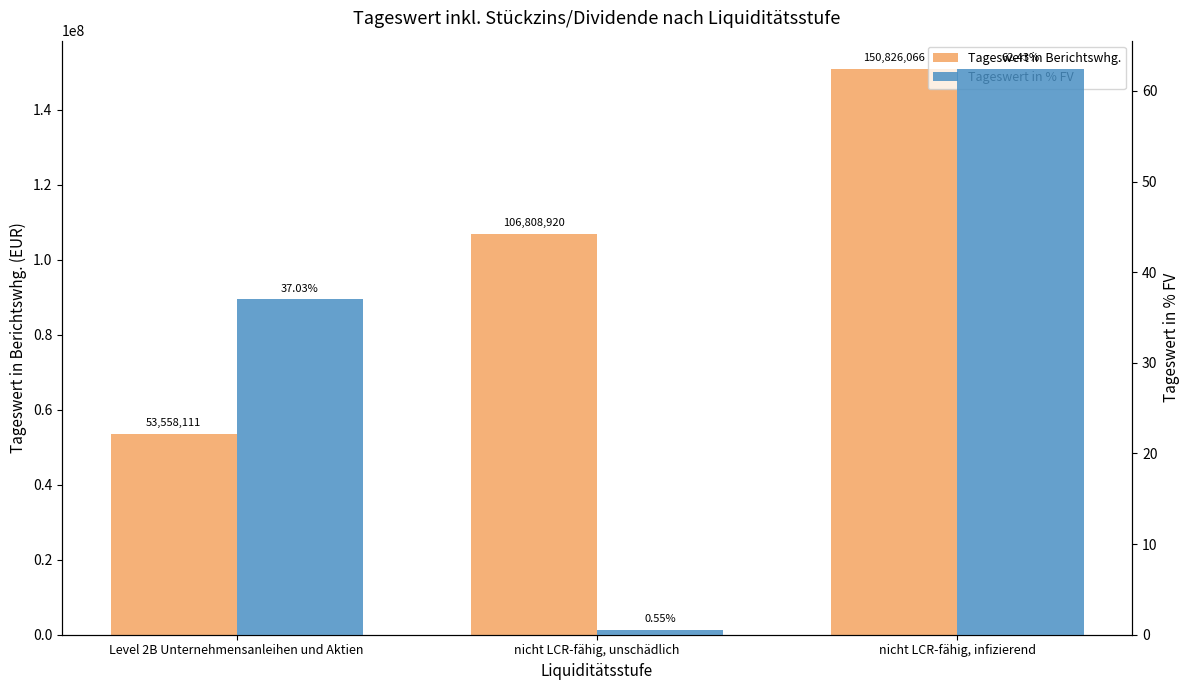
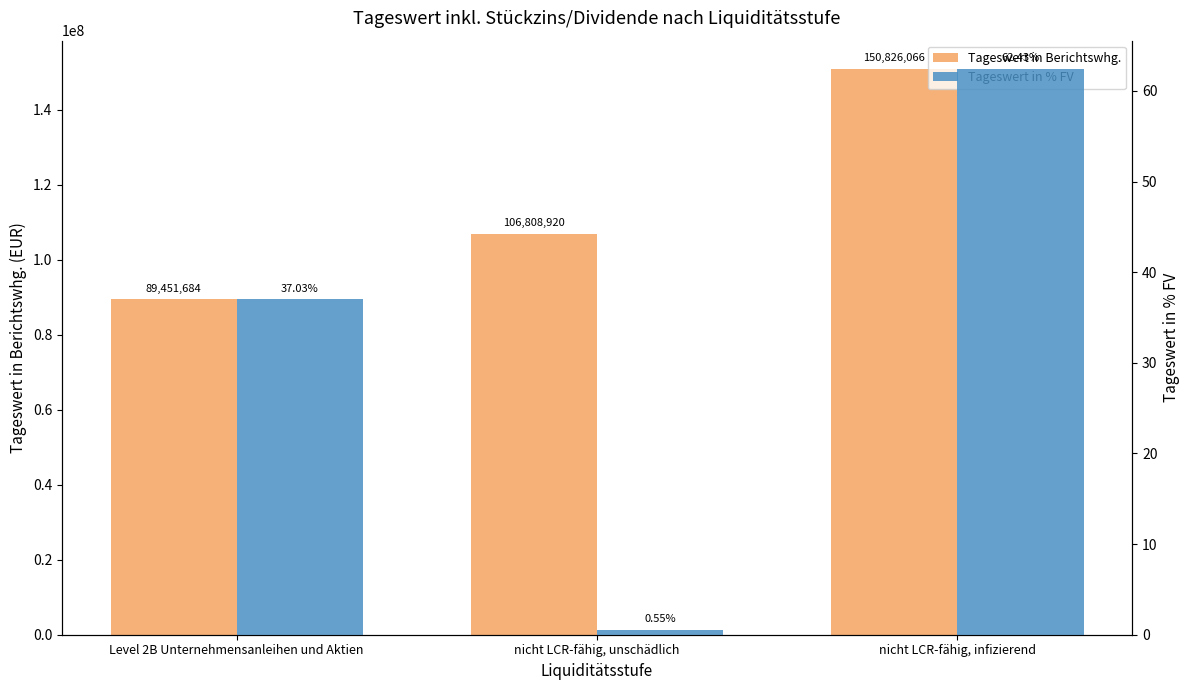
  {
    "Tageswert in Berichtswhg.": {
-     "Level 2B Unternehmensanleihen und Aktien": "53,558,111",
+     "Level 2B Unternehmensanleihen und Aktien": "89,451,684",
      "nicht LCR-fähig, unschädlich": "106,808,920",
      "nicht LCR-fähig, infizierend": "150,826,066"
    }
  }
